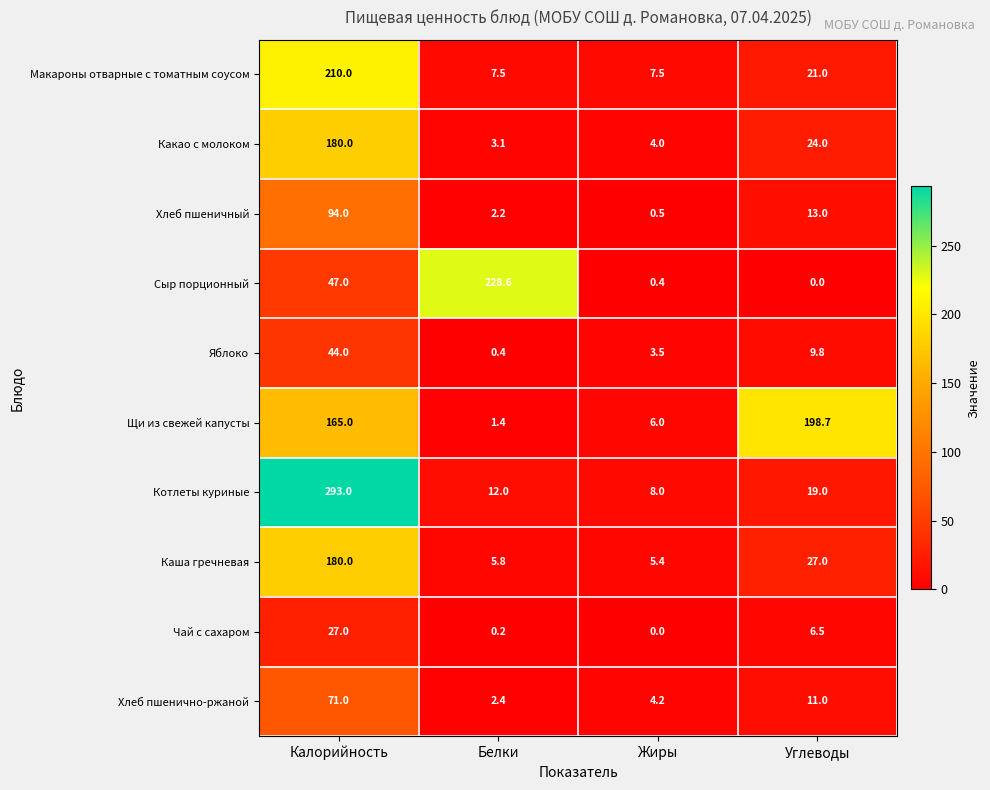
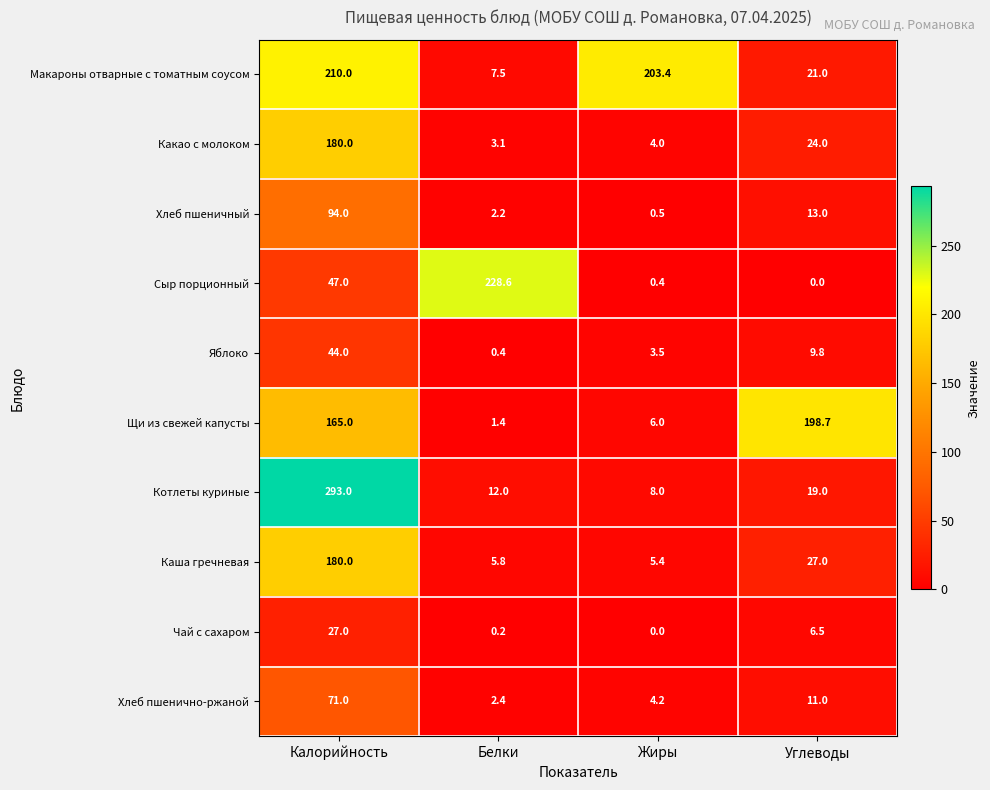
  {
    "Макароны отварные с томатным соусом": {
      "Калорийность": 210.0,
      "Белки": 7.5,
-     "Жиры": 7.5,
+     "Жиры": 203.4,
      "Углеводы": 21.0
    },
    "Какао с молоком": {
      "Калорийность": 180.0,
      "Белки": 3.1,
      "Жиры": 4.0,
      "Углеводы": 24.0
    },
    "Хлеб пшеничный": {
      "Калорийность": 94.0,
      "Белки": 2.2,
      "Жиры": 0.5,
      "Углеводы": 13.0
    },
    "Сыр порционный": {
      "Калорийность": 47.0,
      "Белки": 228.6,
      "Жиры": 0.4,
      "Углеводы": 0.0
    },
    "Яблоко": {
      "Калорийность": 44.0,
      "Белки": 0.4,
      "Жиры": 3.5,
      "Углеводы": 9.8
    },
    "Щи из свежей капусты": {
      "Калорийность": 165.0,
      "Белки": 1.4,
      "Жиры": 6.0,
      "Углеводы": 198.7
    },
    "Котлеты куриные": {
      "Калорийность": 293.0,
      "Белки": 12.0,
      "Жиры": 8.0,
      "Углеводы": 19.0
    },
    "Каша гречневая": {
      "Калорийность": 180.0,
      "Белки": 5.8,
      "Жиры": 5.4,
      "Углеводы": 27.0
    },
    "Чай с сахаром": {
      "Калорийность": 27.0,
      "Белки": 0.2,
      "Жиры": 0.0,
      "Углеводы": 6.5
    },
    "Хлеб пшенично-ржаной": {
      "Калорийность": 71.0,
      "Белки": 2.4,
      "Жиры": 4.2,
      "Углеводы": 11.0
    }
  }
